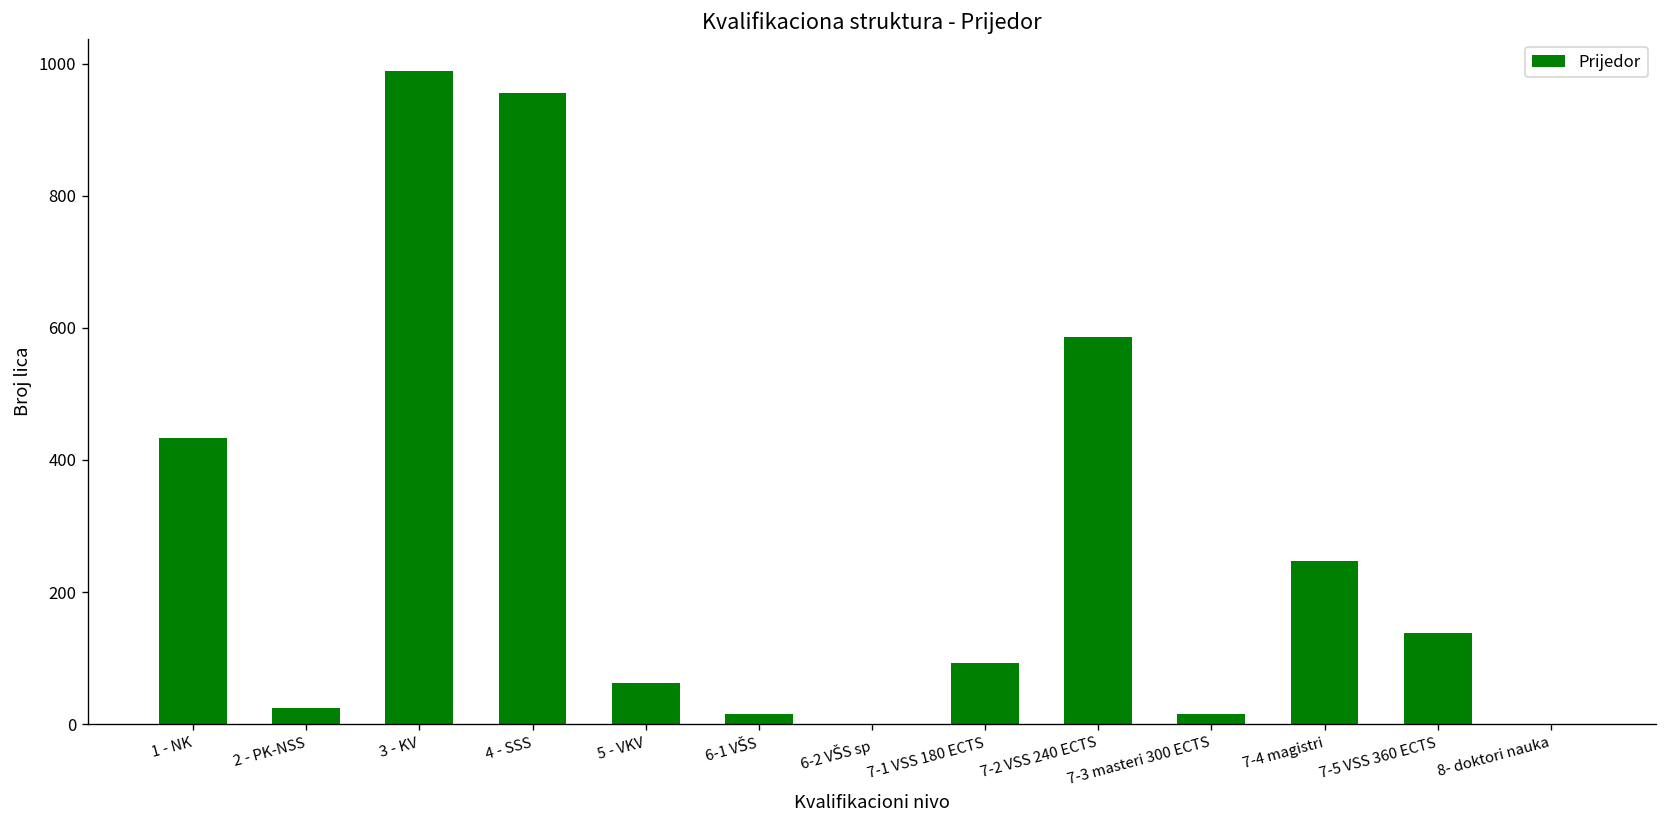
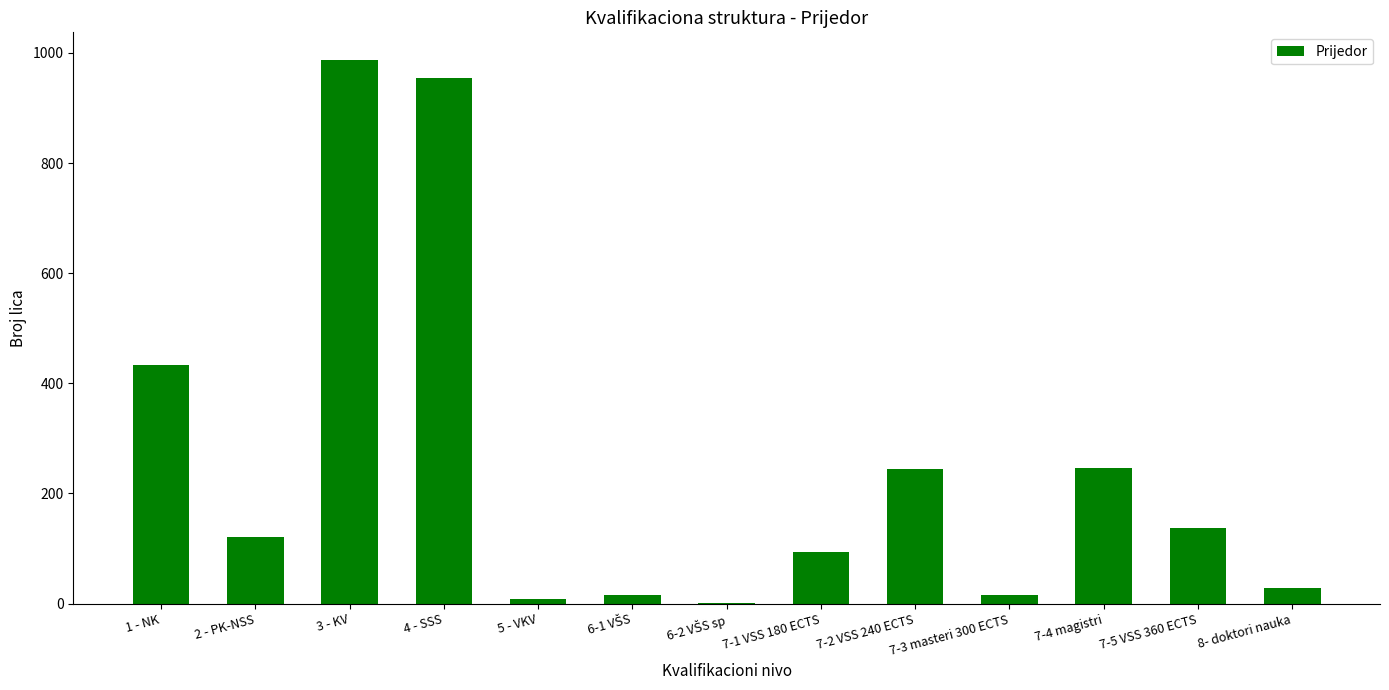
  {
    "1 - NK": 430,
-   "2 - PK-NSS": 30,
+   "2 - PK-NSS": 120,
    "3 - KV": 990,
    "4 - SSS": 960,
-   "5 - VKV": 60,
+   "5 - VKV": 10,
    "6-1 VŠS": 20,
    "7-1 VSS 180 ECTS": 90,
-   "7-2 VSS 240 ECTS": 590,
+   "7-2 VSS 240 ECTS": 250,
    "7-3 masteri 300 ECTS": 20,
    "7-4 magistri": 250,
    "7-5 VSS 360 ECTS": 140,
-   "8- doktori nauka": 0
+   "8- doktori nauka": 30
  }
